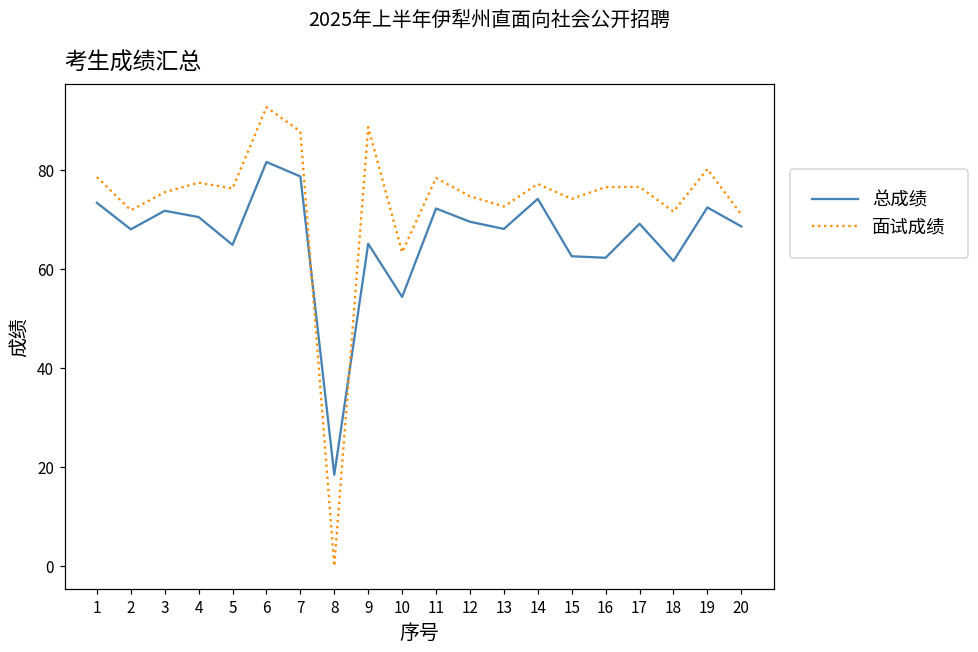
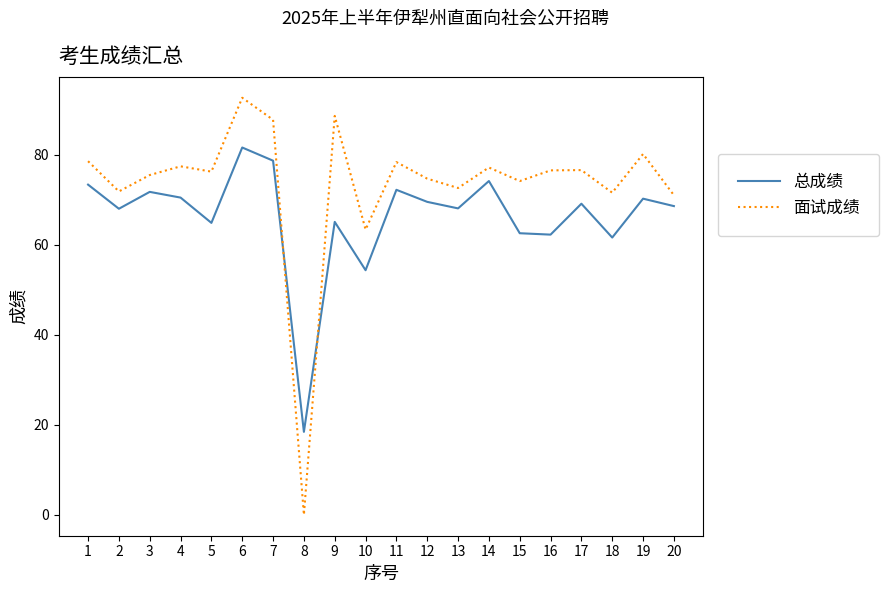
  {
    "总成绩": {
      "1": 73,
      "2": 68,
      "3": 72,
      "4": 71,
      "5": 65,
      "6": 82,
      "7": 79,
      "8": 18,
      "9": 65,
      "10": 54,
      "11": 72,
      "12": 70,
      "13": 68,
      "14": 74,
      "15": 63,
      "16": 62,
      "17": 69,
      "18": 62,
-     "19": 72,
+     "19": 70,
      "20": 69
    },
    "面试成绩": {
      "1": 79,
      "2": 72,
      "3": 76,
      "4": 77,
      "5": 76,
      "6": 93,
      "7": 88,
      "8": 0,
      "9": 89,
      "10": 63,
      "11": 78,
      "12": 75,
      "13": 73,
      "14": 77,
      "15": 74,
      "16": 77,
      "17": 77,
      "18": 72,
      "19": 80,
      "20": 71
    }
  }
